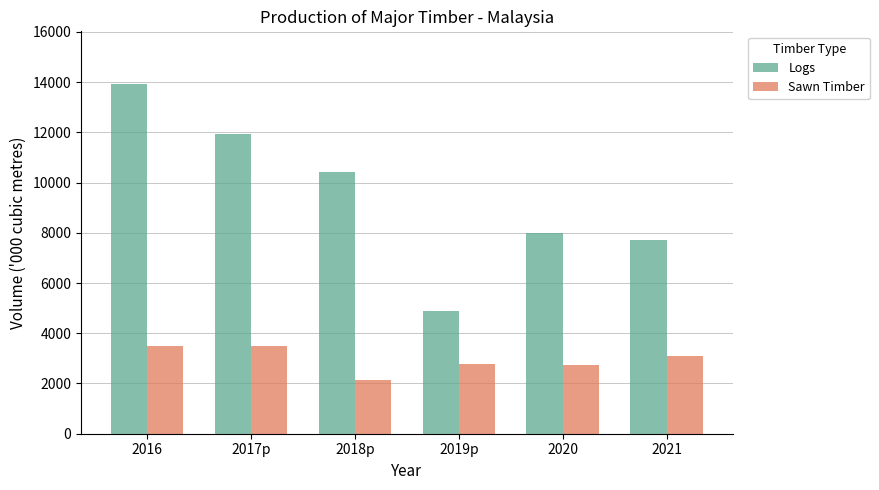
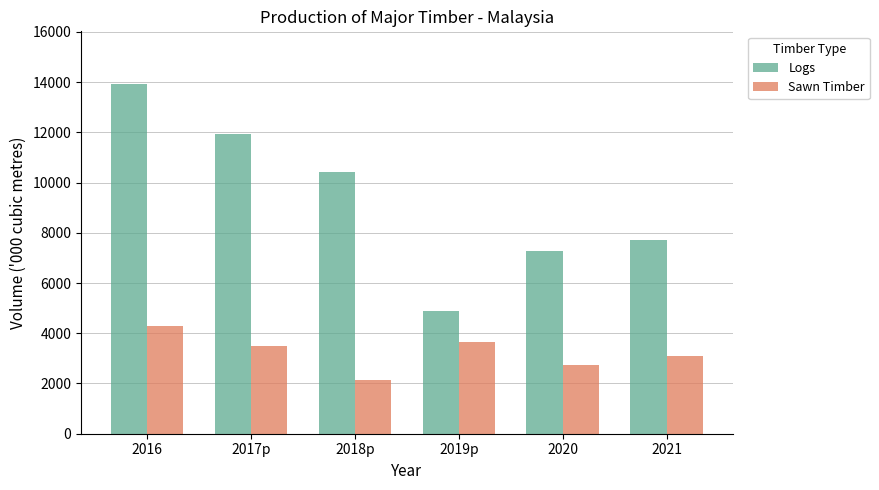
  {
    "Logs": {
      "2016": 13900,
      "2017p": 11900,
      "2018p": 10400,
      "2019p": 4900,
-     "2020": 8000,
+     "2020": 7300,
      "2021": 7700
    },
    "Sawn Timber": {
-     "2016": 3500,
+     "2016": 4300,
      "2017p": 3500,
      "2018p": 2100,
-     "2019p": 2800,
+     "2019p": 3700,
      "2020": 2700,
      "2021": 3100
    }
  }
